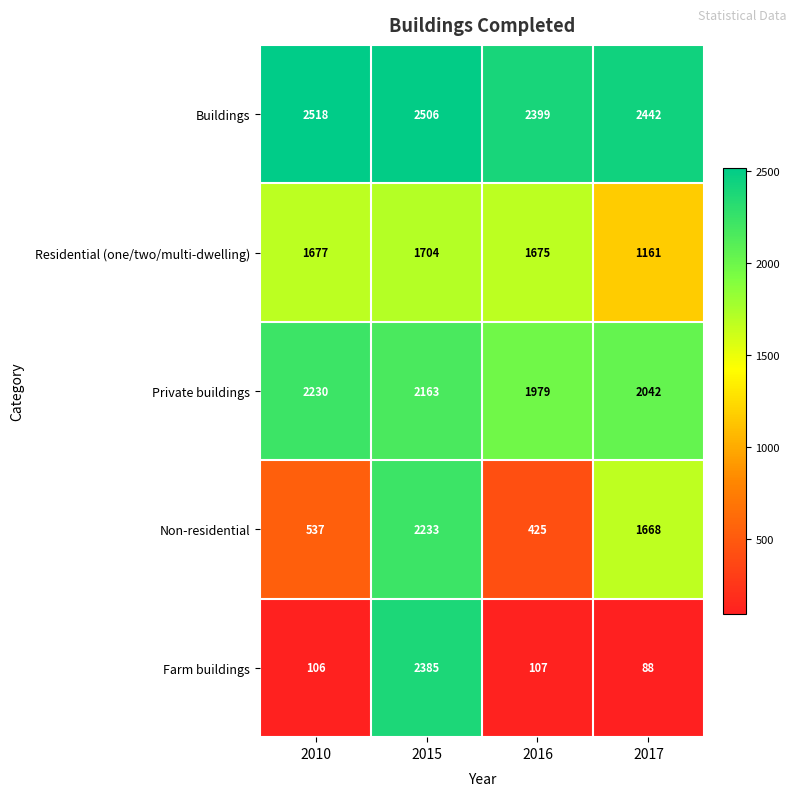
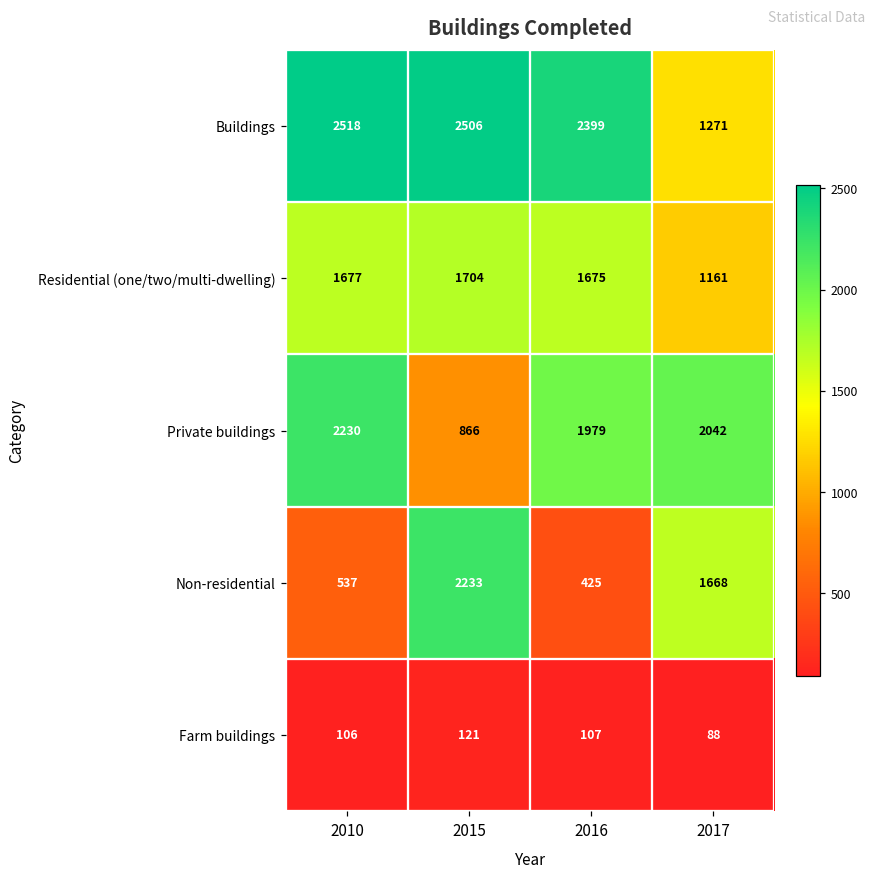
  {
    "Buildings": {
      "2010": 2518,
      "2015": 2506,
      "2016": 2399,
-     "2017": 2442
+     "2017": 1271
    },
    "Residential (one/two/multi-dwelling)": {
      "2010": 1677,
      "2015": 1704,
      "2016": 1675,
      "2017": 1161
    },
    "Private buildings": {
      "2010": 2230,
-     "2015": 2163,
+     "2015": 866,
      "2016": 1979,
      "2017": 2042
    },
    "Non-residential": {
      "2010": 537,
      "2015": 2233,
      "2016": 425,
      "2017": 1668
    },
    "Farm buildings": {
      "2010": 106,
-     "2015": 2385,
+     "2015": 121,
      "2016": 107,
      "2017": 88
    }
  }
